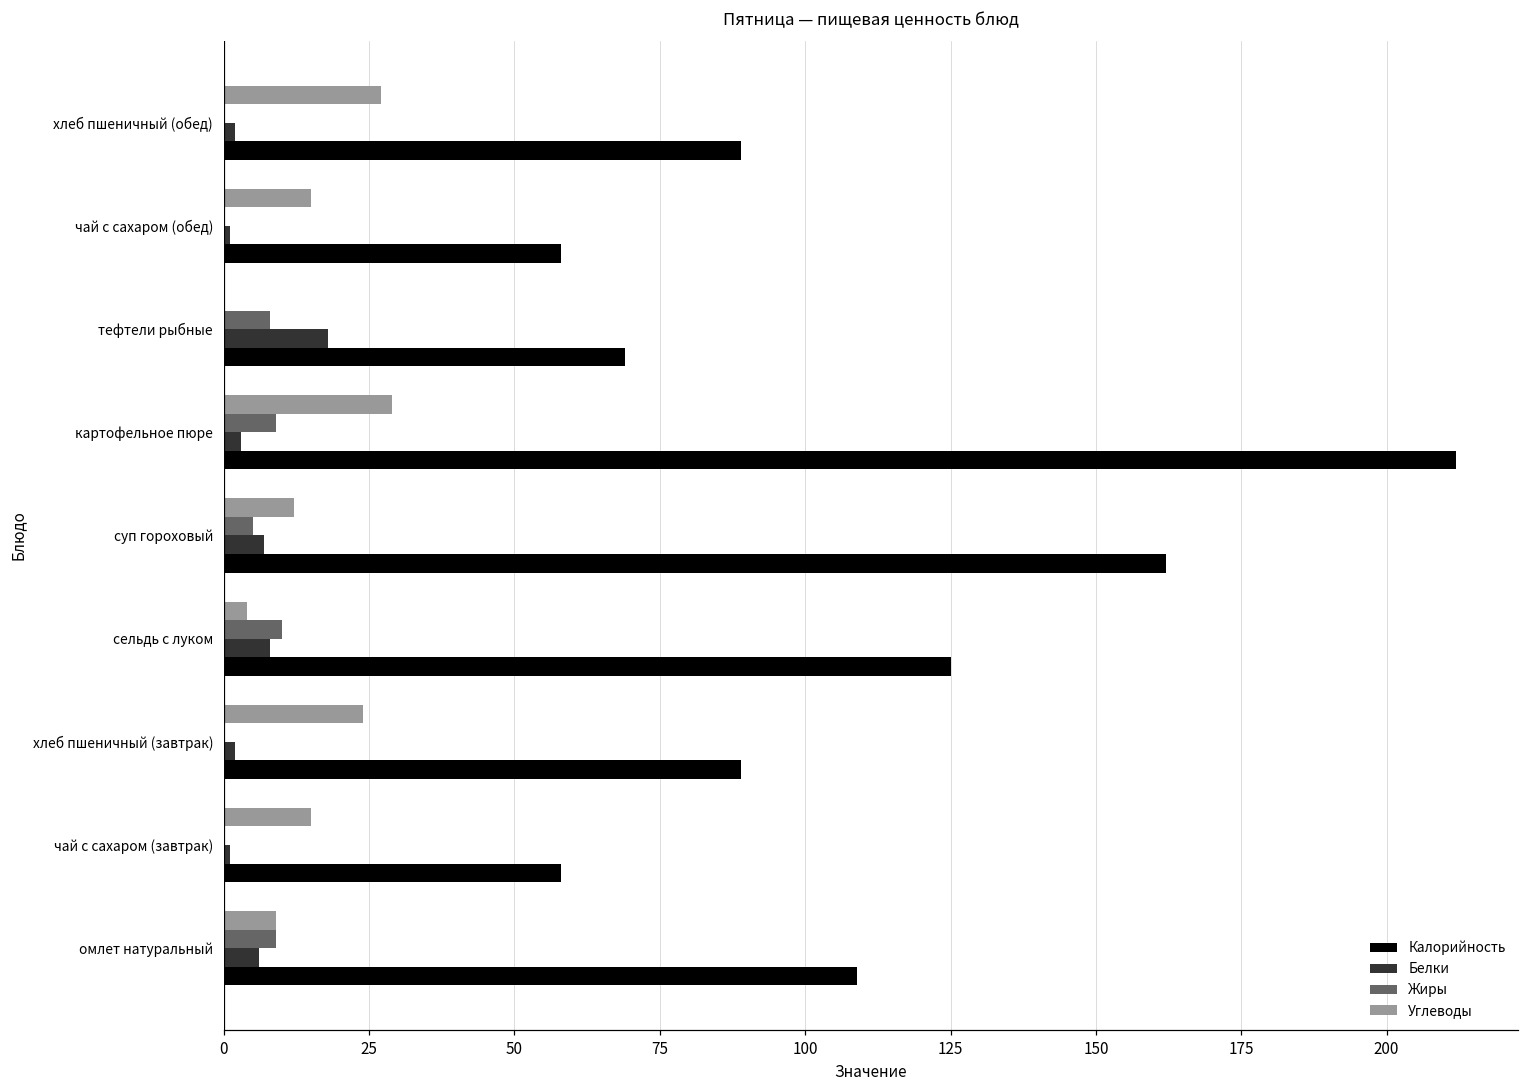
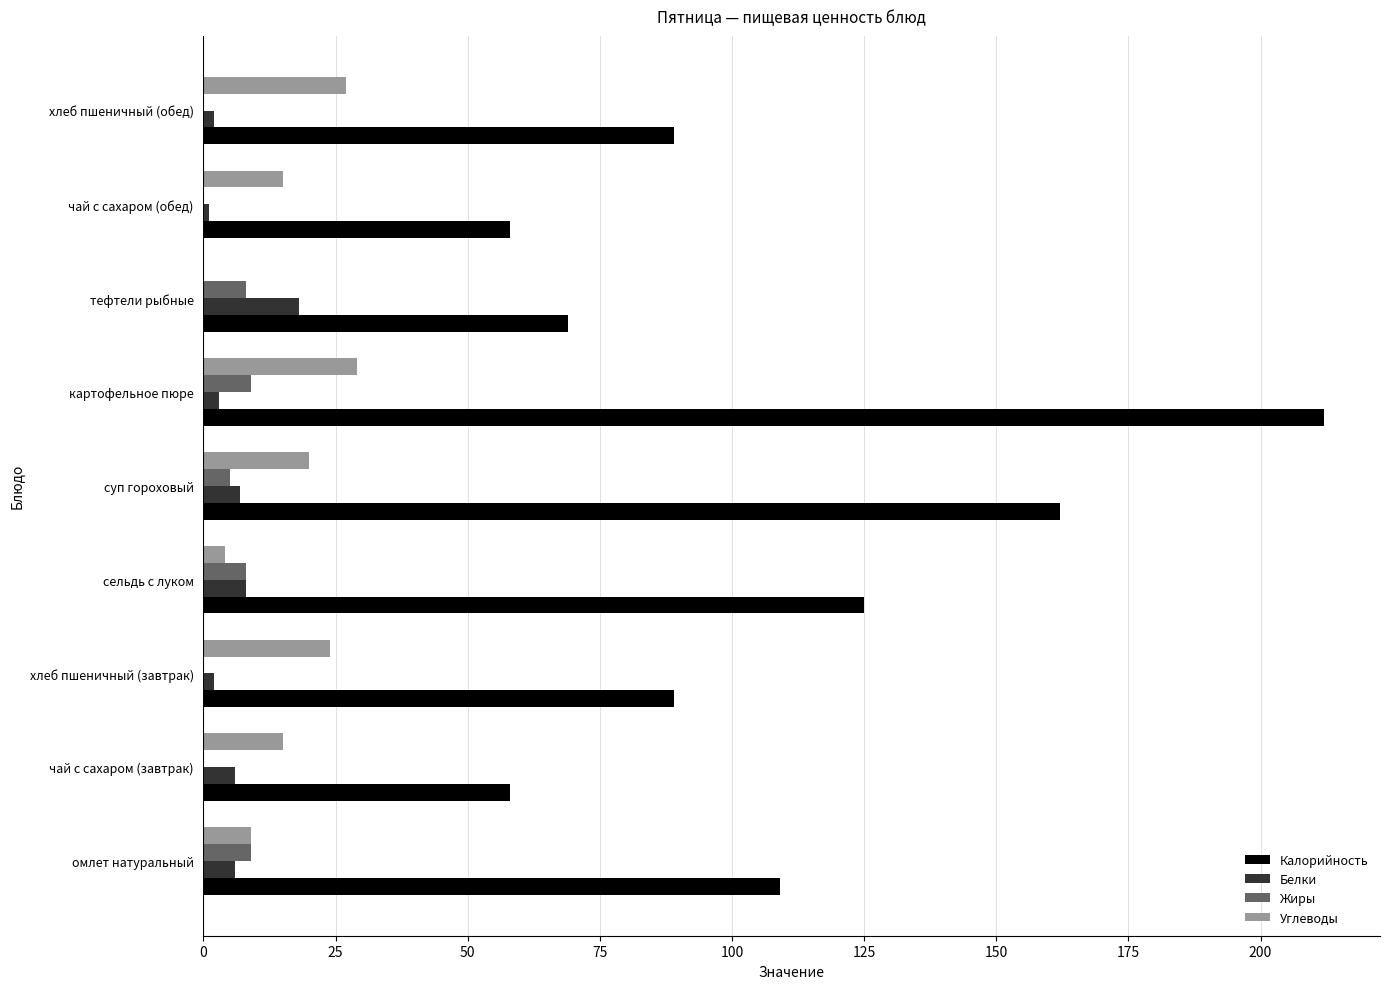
  {
    "Калорийность": {
      "хлеб пшеничный (обед)": 89,
      "чай с сахаром (обед)": 58,
      "тефтели рыбные": 69,
      "картофельное пюре": 212,
      "суп гороховый": 162,
      "сельдь с луком": 125,
      "хлеб пшеничный (завтрак)": 89,
      "чай с сахаром (завтрак)": 58,
      "омлет натуральный": 109
    },
    "Белки": {
      "хлеб пшеничный (обед)": 2,
      "чай с сахаром (обед)": 1,
      "тефтели рыбные": 18,
      "картофельное пюре": 3,
      "суп гороховый": 7,
      "сельдь с луком": 8,
      "хлеб пшеничный (завтрак)": 2,
-     "чай с сахаром (завтрак)": 1,
+     "чай с сахаром (завтрак)": 6,
      "омлет натуральный": 6
    },
    "Жиры": {
      "хлеб пшеничный (обед)": 0,
      "чай с сахаром (обед)": 0,
      "тефтели рыбные": 8,
      "картофельное пюре": 9,
      "суп гороховый": 5,
-     "сельдь с луком": 10,
+     "сельдь с луком": 8,
      "хлеб пшеничный (завтрак)": 0,
      "чай с сахаром (завтрак)": 0,
      "омлет натуральный": 9
    },
    "Углеводы": {
      "хлеб пшеничный (обед)": 27,
      "чай с сахаром (обед)": 15,
      "тефтели рыбные": 0,
      "картофельное пюре": 29,
-     "суп гороховый": 12,
+     "суп гороховый": 20,
      "сельдь с луком": 4,
      "хлеб пшеничный (завтрак)": 24,
      "чай с сахаром (завтрак)": 15,
      "омлет натуральный": 9
    }
  }
